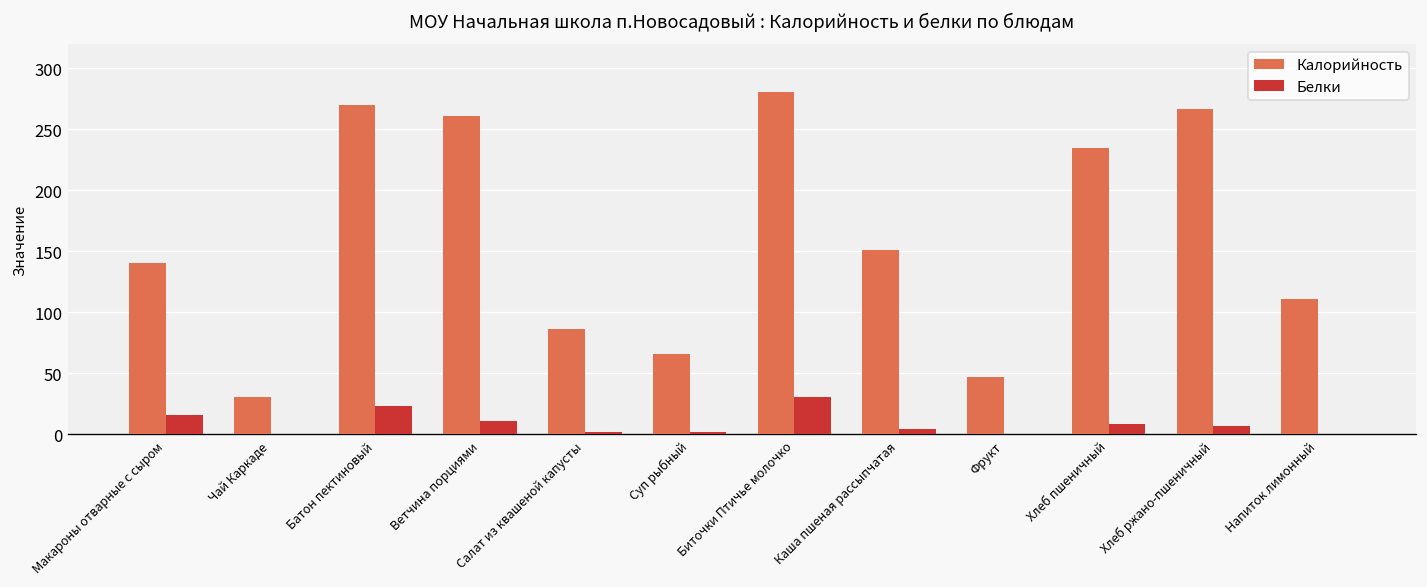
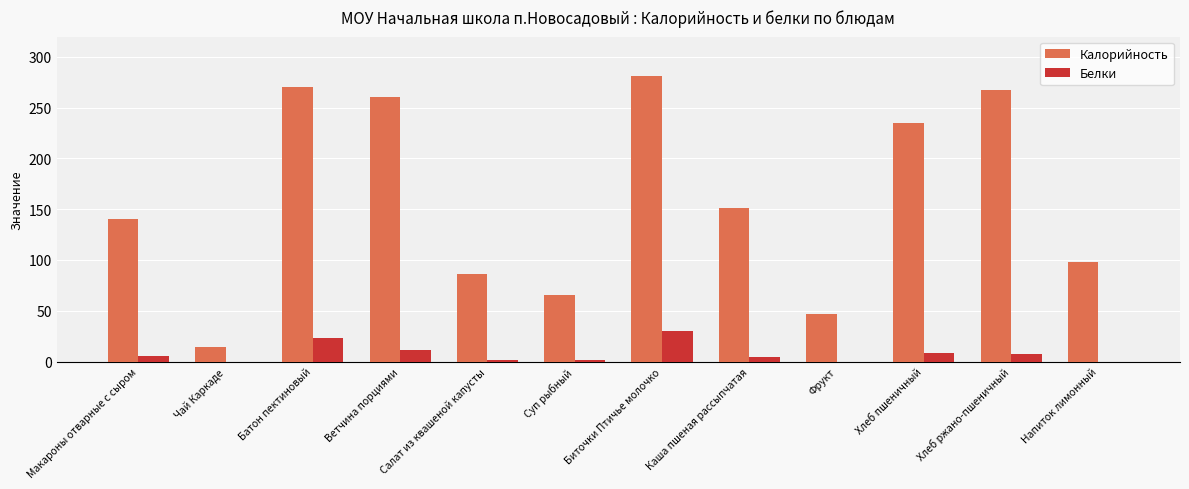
  {
    "Калорийность": {
      "Макароны отварные с сыром": 140,
-     "Чай Каркаде": 30,
+     "Чай Каркаде": 14,
      "Батон пектиновый": 270,
      "Ветчина порциями": 261,
      "Салат из квашеной капусты": 86,
      "Суп рыбный": 66,
      "Биточки Птичье молочко": 281,
      "Каша пшеная рассыпчатая": 151,
      "Фрукт": 47,
      "Хлеб пшеничный": 235,
      "Хлеб ржано-пшеничный": 267,
-     "Напиток лимонный": 111
+     "Напиток лимонный": 98
    },
    "Белки": {
-     "Макароны отварные с сыром": 16,
+     "Макароны отварные с сыром": 5,
      "Чай Каркаде": 0,
      "Батон пектиновый": 23,
      "Ветчина порциями": 11,
      "Биточки Птичье молочко": 30,
      "Каша пшеная рассыпчатая": 4,
      "Фрукт": 0,
      "Хлеб пшеничный": 8,
      "Хлеб ржано-пшеничный": 7,
      "Напиток лимонный": 0
    }
  }
